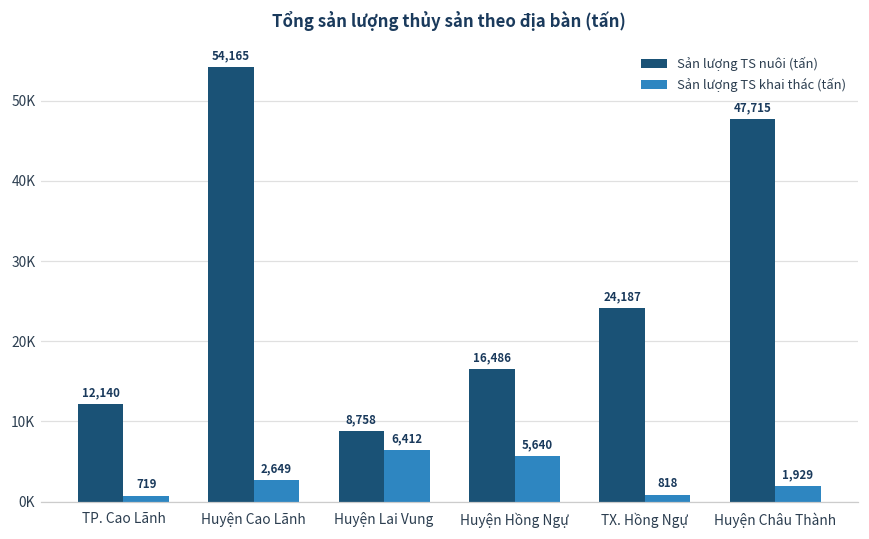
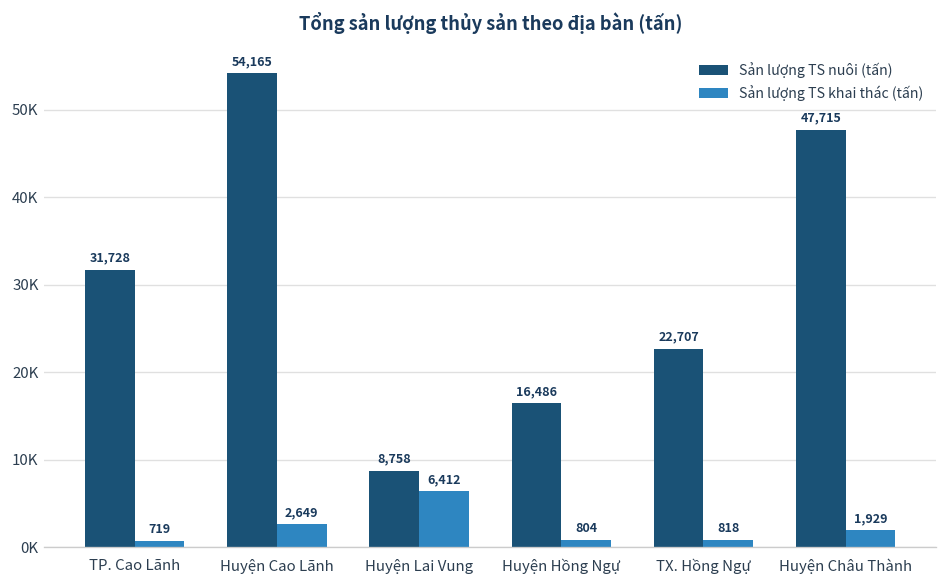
  {
    "Sản lượng TS nuôi (tấn)": {
-     "TP. Cao Lãnh": "12,140",
+     "TP. Cao Lãnh": "31,728",
      "Huyện Cao Lãnh": "54,165",
      "Huyện Lai Vung": "8,758",
      "Huyện Hồng Ngự": "16,486",
-     "TX. Hồng Ngự": "24,187",
+     "TX. Hồng Ngự": "22,707",
      "Huyện Châu Thành": "47,715"
    },
    "Sản lượng TS khai thác (tấn)": {
      "TP. Cao Lãnh": "719",
      "Huyện Cao Lãnh": "2,649",
      "Huyện Lai Vung": "6,412",
-     "Huyện Hồng Ngự": "5,640",
+     "Huyện Hồng Ngự": "804",
      "TX. Hồng Ngự": "818",
      "Huyện Châu Thành": "1,929"
    }
  }
